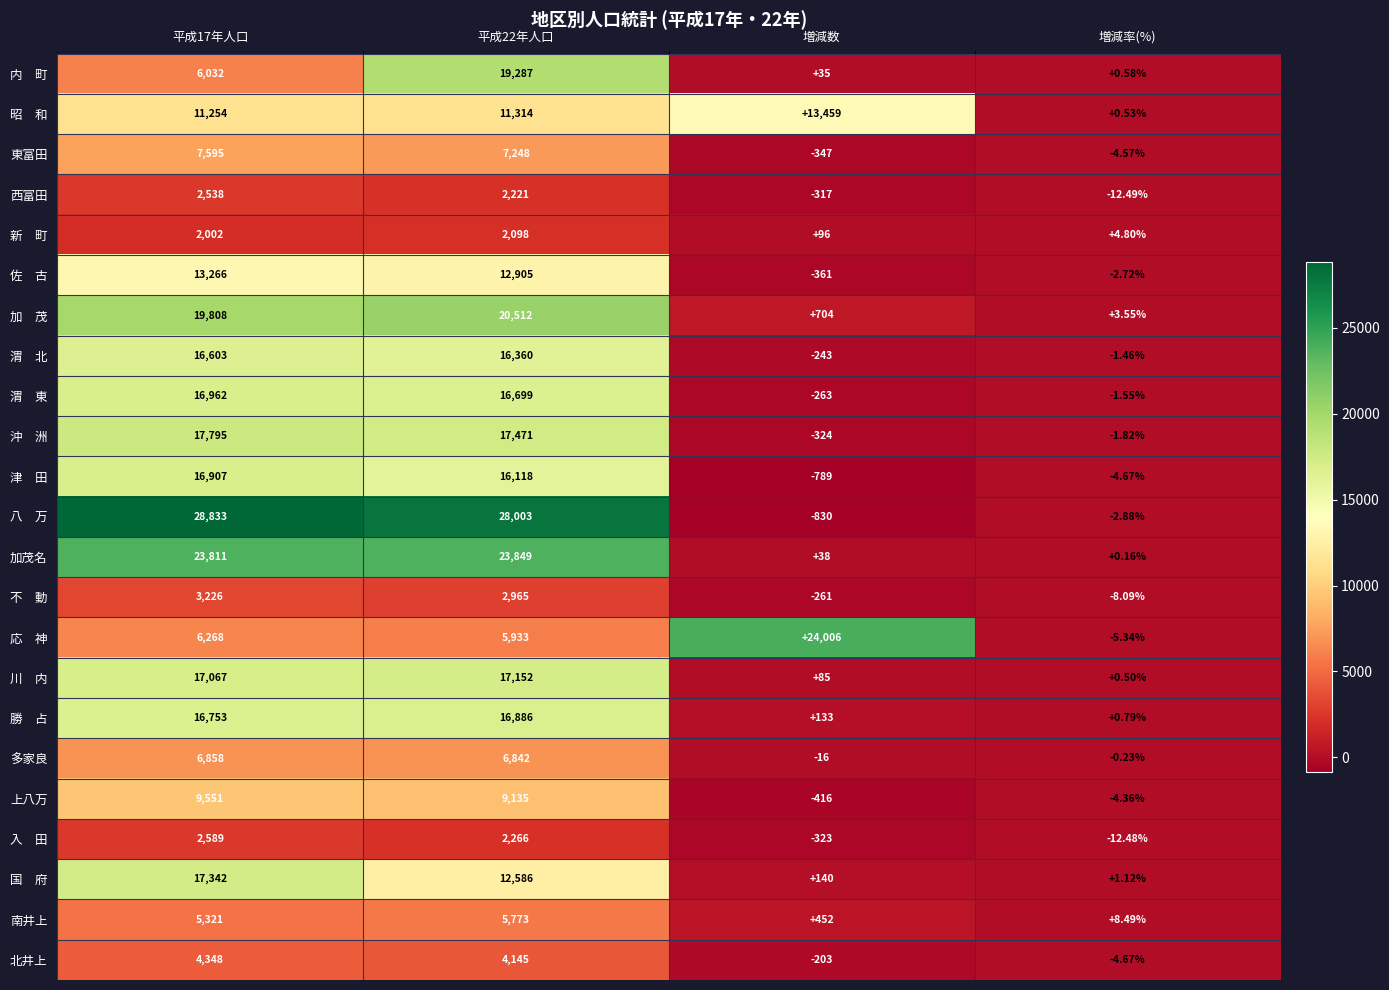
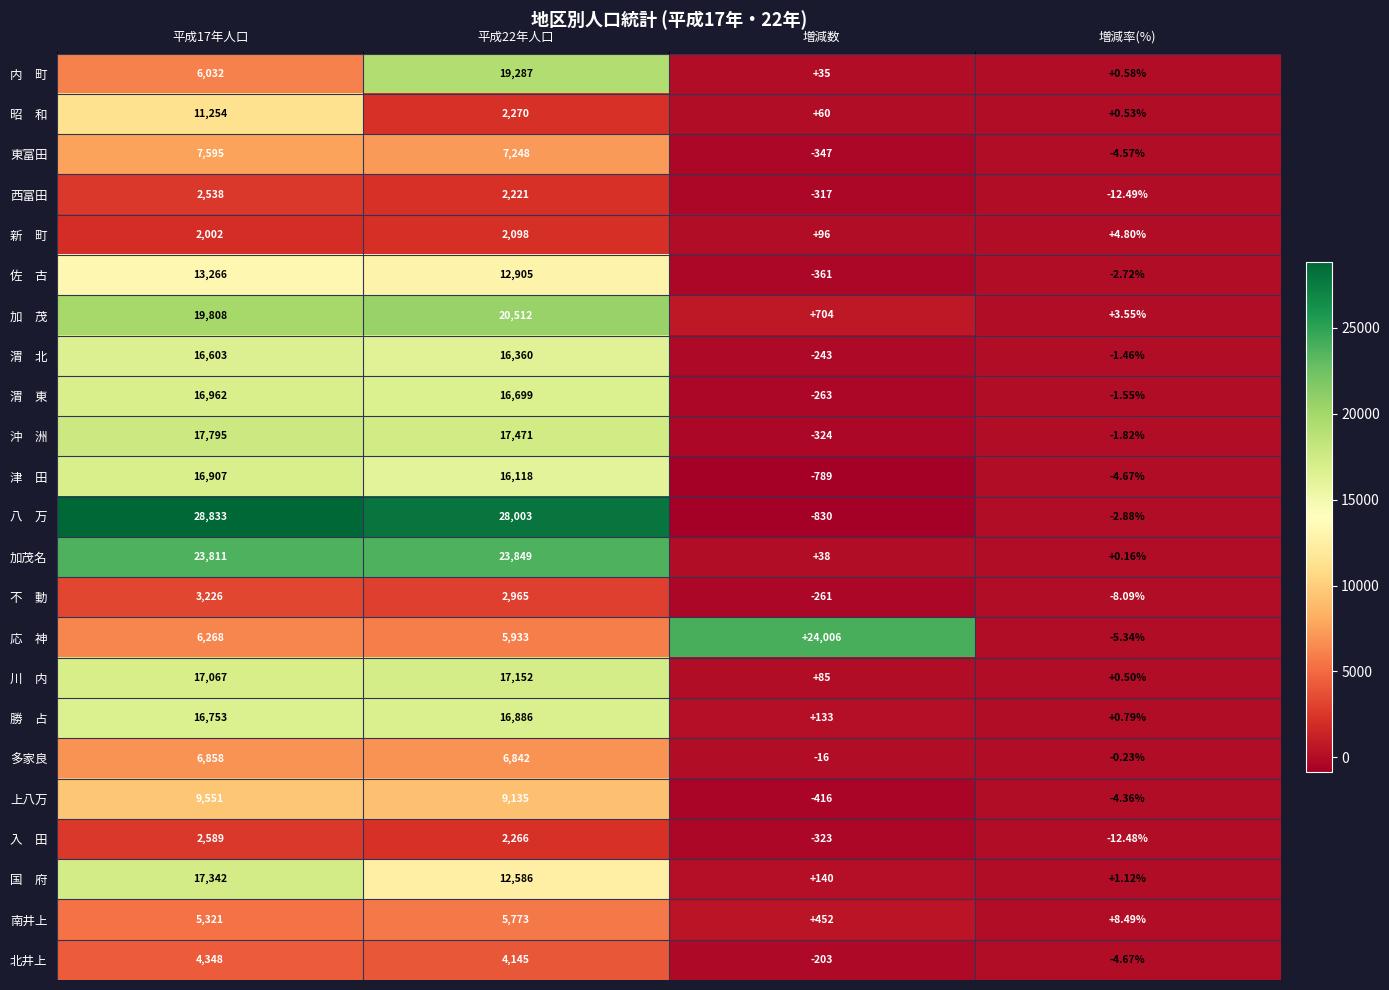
  {
    "内 町": {
      "平成17年人口": "6,032",
      "平成22年人口": "19,287",
      "増減数": "+35",
      "増減率(%)": "+0.58%"
    },
    "昭 和": {
      "平成17年人口": "11,254",
-     "平成22年人口": "11,314",
-     "増減数": "+13,459",
+     "平成22年人口": "2,270",
+     "増減数": "+60",
      "増減率(%)": "+0.53%"
    },
    "東富田": {
      "平成17年人口": "7,595",
      "平成22年人口": "7,248",
      "増減数": "-347",
      "増減率(%)": "-4.57%"
    },
    "西富田": {
      "平成17年人口": "2,538",
      "平成22年人口": "2,221",
      "増減数": "-317",
      "増減率(%)": "-12.49%"
    },
    "新 町": {
      "平成17年人口": "2,002",
      "平成22年人口": "2,098",
      "増減数": "+96",
      "増減率(%)": "+4.80%"
    },
    "佐 古": {
      "平成17年人口": "13,266",
      "平成22年人口": "12,905",
      "増減数": "-361",
      "増減率(%)": "-2.72%"
    },
    "加 茂": {
      "平成17年人口": "19,808",
      "平成22年人口": "20,512",
      "増減数": "+704",
      "増減率(%)": "+3.55%"
    },
    "渭 北": {
      "平成17年人口": "16,603",
      "平成22年人口": "16,360",
      "増減数": "-243",
      "増減率(%)": "-1.46%"
    },
    "渭 東": {
      "平成17年人口": "16,962",
      "平成22年人口": "16,699",
      "増減数": "-263",
      "増減率(%)": "-1.55%"
    },
    "沖 洲": {
      "平成17年人口": "17,795",
      "平成22年人口": "17,471",
      "増減数": "-324",
      "増減率(%)": "-1.82%"
    },
    "津 田": {
      "平成17年人口": "16,907",
      "平成22年人口": "16,118",
      "増減数": "-789",
      "増減率(%)": "-4.67%"
    },
    "八 万": {
      "平成17年人口": "28,833",
      "平成22年人口": "28,003",
      "増減数": "-830",
      "増減率(%)": "-2.88%"
    },
    "加茂名": {
      "平成17年人口": "23,811",
      "平成22年人口": "23,849",
      "増減数": "+38",
      "増減率(%)": "+0.16%"
    },
    "不 動": {
      "平成17年人口": "3,226",
      "平成22年人口": "2,965",
      "増減数": "-261",
      "増減率(%)": "-8.09%"
    },
    "応 神": {
      "平成17年人口": "6,268",
      "平成22年人口": "5,933",
      "増減数": "+24,006",
      "増減率(%)": "-5.34%"
    },
    "川 内": {
      "平成17年人口": "17,067",
      "平成22年人口": "17,152",
      "増減数": "+85",
      "増減率(%)": "+0.50%"
    },
    "勝 占": {
      "平成17年人口": "16,753",
      "平成22年人口": "16,886",
      "増減数": "+133",
      "増減率(%)": "+0.79%"
    },
    "多家良": {
      "平成17年人口": "6,858",
      "平成22年人口": "6,842",
      "増減数": "-16",
      "増減率(%)": "-0.23%"
    },
    "上八万": {
      "平成17年人口": "9,551",
      "平成22年人口": "9,135",
      "増減数": "-416",
      "増減率(%)": "-4.36%"
    },
    "入 田": {
      "平成17年人口": "2,589",
      "平成22年人口": "2,266",
      "増減数": "-323",
      "増減率(%)": "-12.48%"
    },
    "国 府": {
      "平成17年人口": "17,342",
      "平成22年人口": "12,586",
      "増減数": "+140",
      "増減率(%)": "+1.12%"
    },
    "南井上": {
      "平成17年人口": "5,321",
      "平成22年人口": "5,773",
      "増減数": "+452",
      "増減率(%)": "+8.49%"
    },
    "北井上": {
      "平成17年人口": "4,348",
      "平成22年人口": "4,145",
      "増減数": "-203",
      "増減率(%)": "-4.67%"
    }
  }
